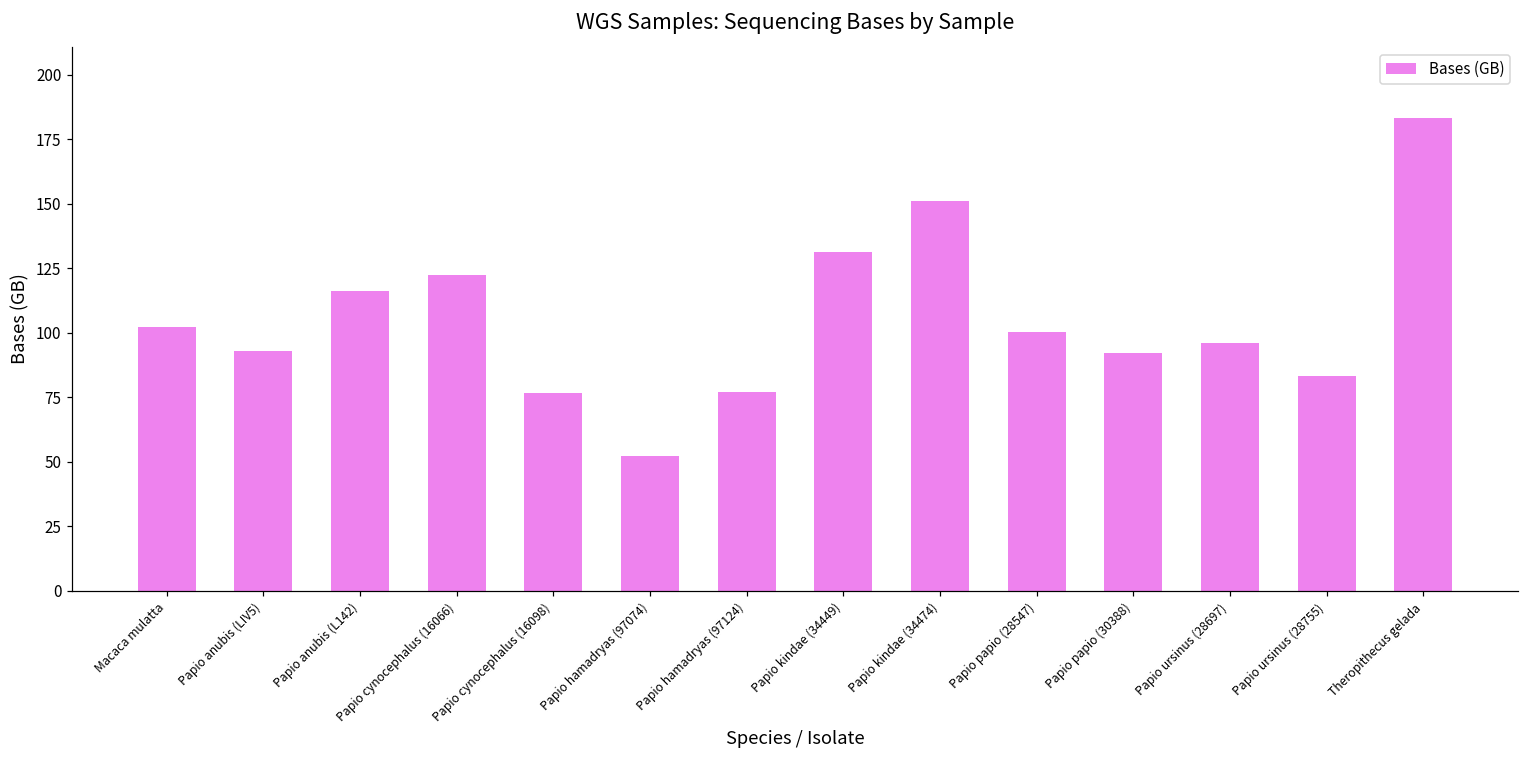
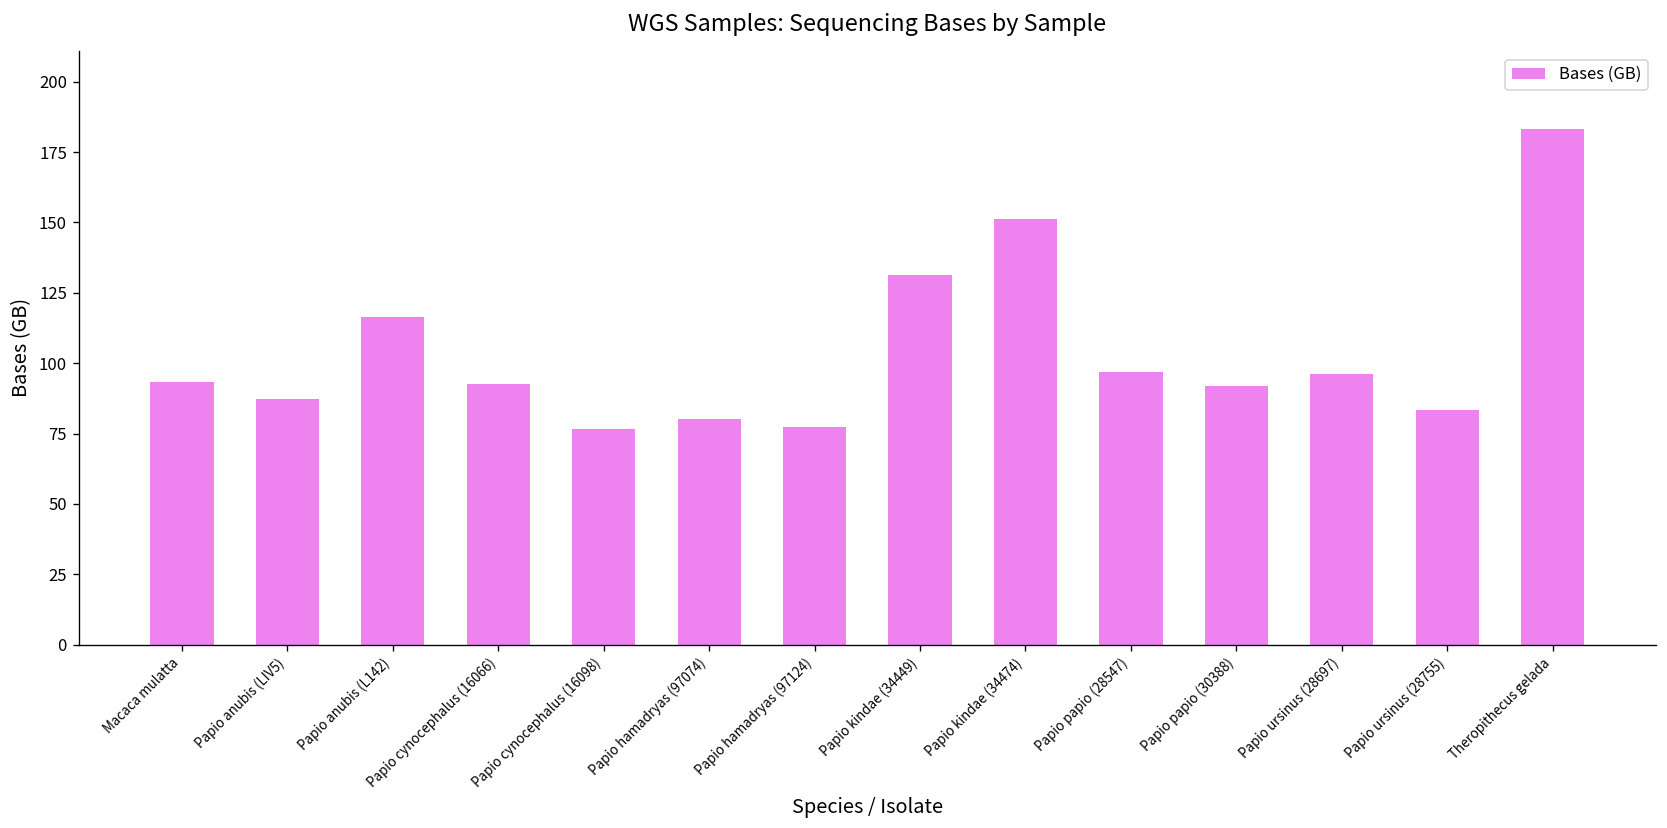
  {
-   "Macaca mulatta": 102,
-   "Papio anubis (LIV5)": 93,
+   "Macaca mulatta": 93,
+   "Papio anubis (LIV5)": 87,
    "Papio anubis (L142)": 116,
-   "Papio cynocephalus (16066)": 123,
+   "Papio cynocephalus (16066)": 93,
    "Papio cynocephalus (16098)": 77,
-   "Papio hamadryas (97074)": 52,
+   "Papio hamadryas (97074)": 80,
    "Papio hamadryas (97124)": 77,
    "Papio kindae (34449)": 131,
    "Papio kindae (34474)": 151,
-   "Papio papio (28547)": 100,
+   "Papio papio (28547)": 97,
    "Papio papio (30388)": 92,
    "Papio ursinus (28697)": 96,
    "Papio ursinus (28755)": 83,
    "Theropithecus gelada": 183
  }
